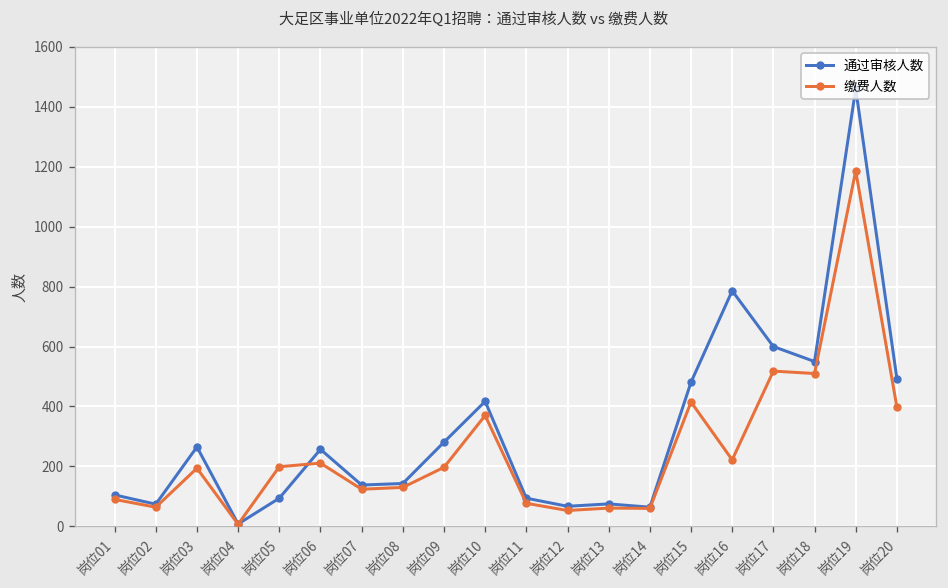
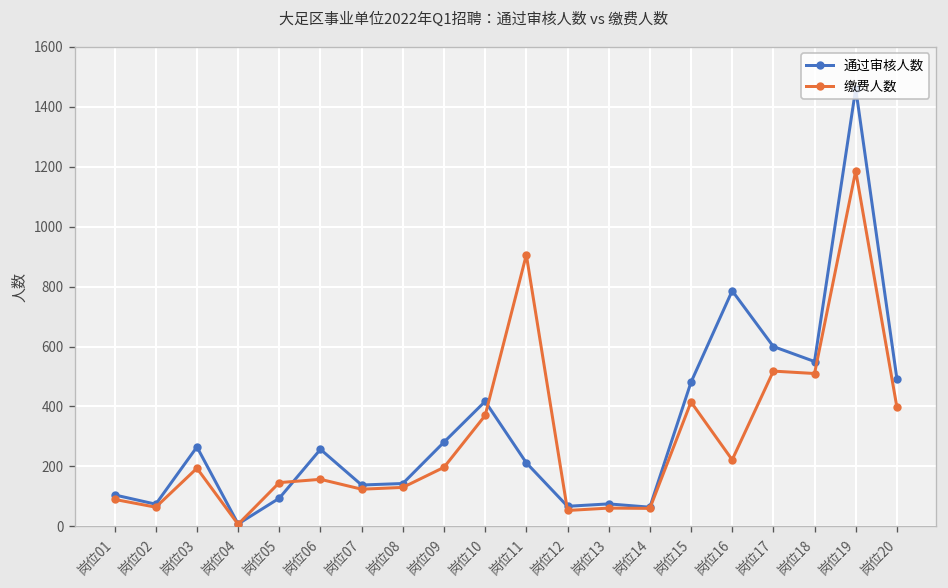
  {
    "通过审核人数": {
      "岗位01": 110,
      "岗位03": 270,
      "岗位05": 90,
      "岗位06": 260,
      "岗位07": 140,
      "岗位08": 140,
      "岗位09": 280,
      "岗位10": 420,
-     "岗位11": 90,
+     "岗位11": 210,
      "岗位12": 70,
      "岗位13": 80,
      "岗位15": 480,
      "岗位16": 790,
      "岗位17": 600,
      "岗位18": 550,
      "岗位20": 490
    },
    "缴费人数": {
      "岗位01": 90,
      "岗位03": 190,
-     "岗位05": 200,
-     "岗位06": 210,
+     "岗位05": 150,
+     "岗位06": 160,
      "岗位07": 120,
      "岗位08": 130,
      "岗位09": 200,
      "岗位10": 370,
-     "岗位11": 80,
+     "岗位11": 910,
      "岗位12": 50,
      "岗位13": 60,
      "岗位15": 420,
      "岗位16": 220,
      "岗位17": 520,
      "岗位18": 510,
      "岗位19": 1190,
      "岗位20": 400
    }
  }
